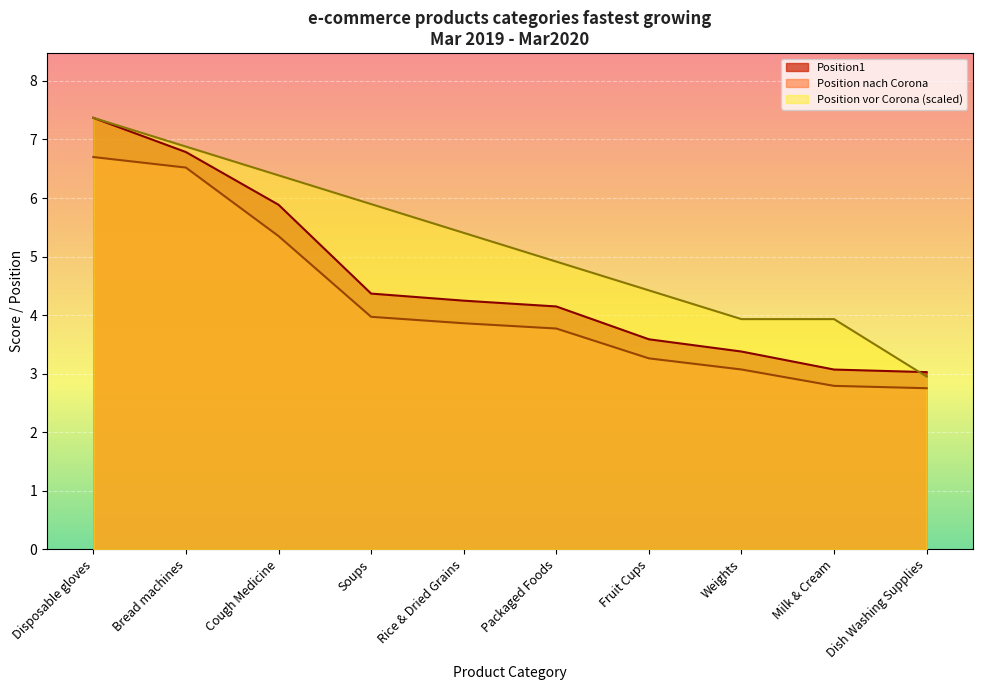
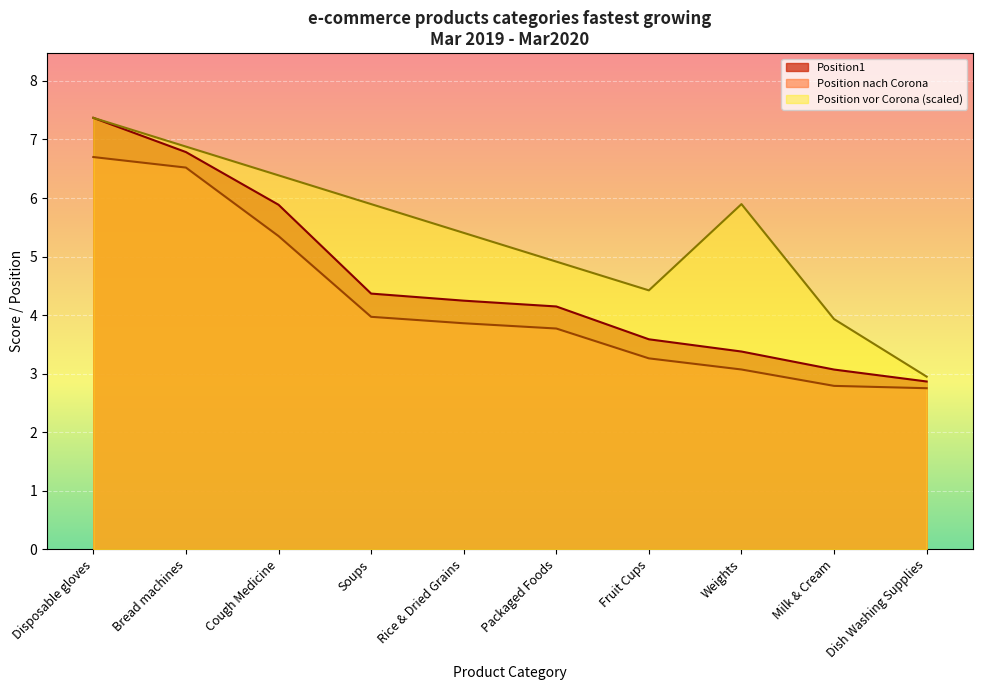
  {
    "Position1": {
      "Bread machines": 6.8,
      "Cough Medicine": 5.9,
      "Soups": 4.4,
      "Rice & Dried Grains": 4.2,
      "Packaged Foods": 4.1,
      "Fruit Cups": 3.6,
      "Weights": 3.4,
      "Milk & Cream": 3.1,
-     "Dish Washing Supplies": 3.0
+     "Dish Washing Supplies": 2.9
    },
    "Position nach Corona": {
      "Disposable gloves": 6.7,
      "Bread machines": 6.5,
      "Cough Medicine": 5.4,
      "Soups": 4.0,
      "Rice & Dried Grains": 3.9,
      "Packaged Foods": 3.8,
      "Fruit Cups": 3.3,
      "Weights": 3.1,
      "Milk & Cream": 2.8,
      "Dish Washing Supplies": 2.8
    },
    "Position vor Corona (scaled)": {
      "Bread machines": 6.9,
      "Cough Medicine": 6.4,
      "Soups": 5.9,
      "Rice & Dried Grains": 5.4,
      "Packaged Foods": 4.9,
      "Fruit Cups": 4.4,
-     "Weights": 3.9,
+     "Weights": 5.9,
      "Milk & Cream": 3.9,
      "Dish Washing Supplies": 2.9
    }
  }
